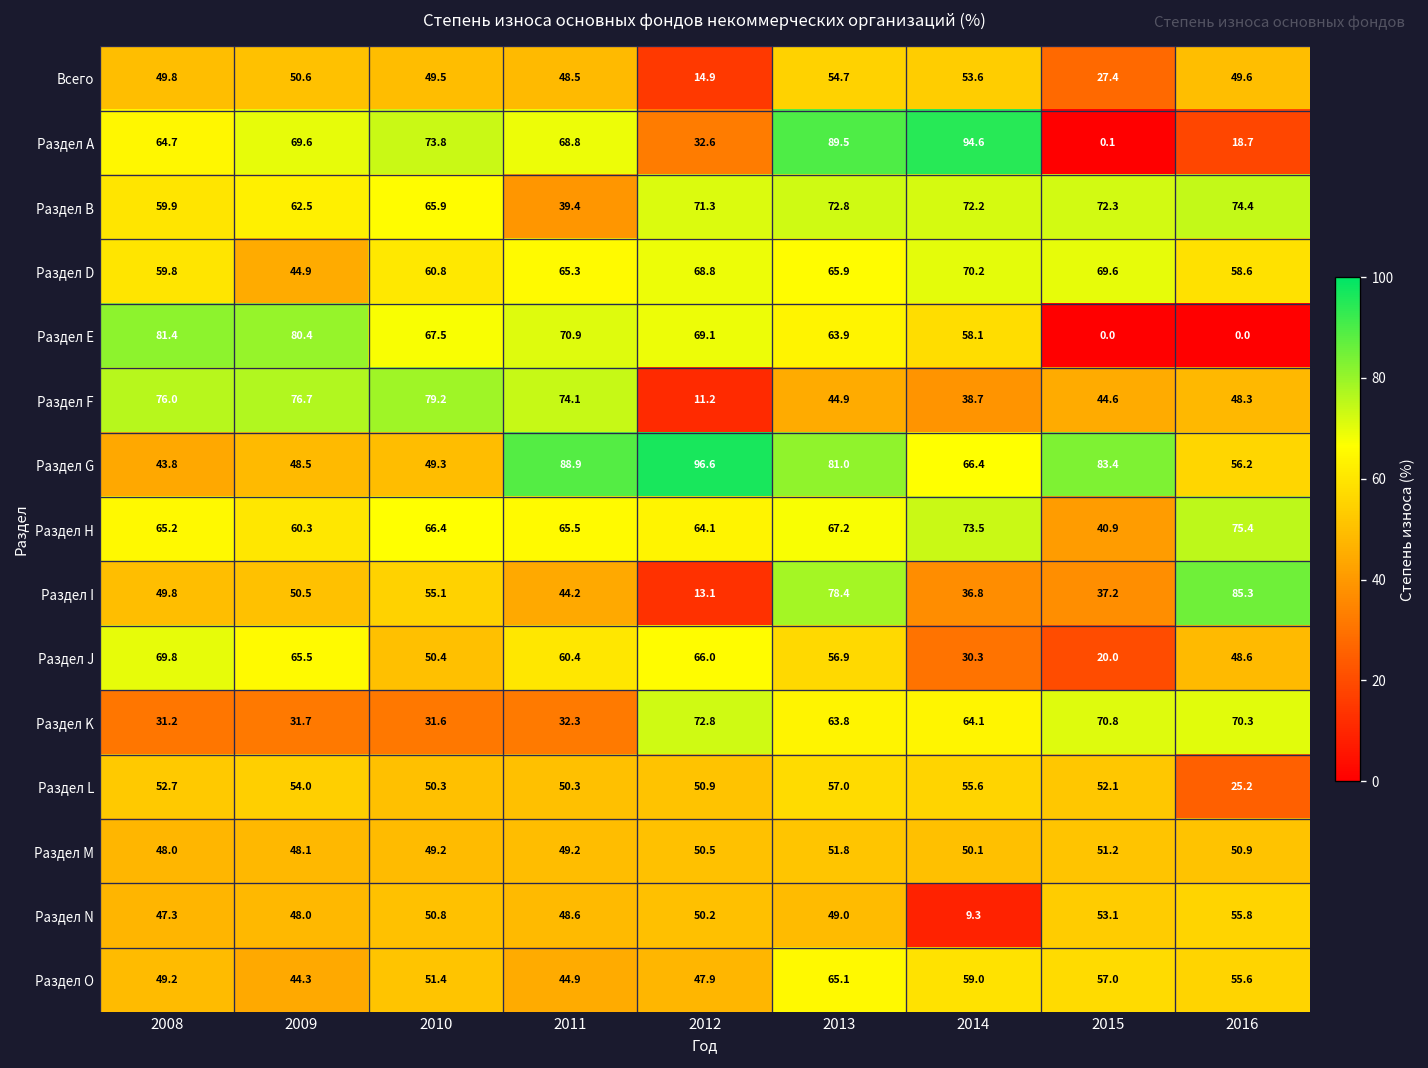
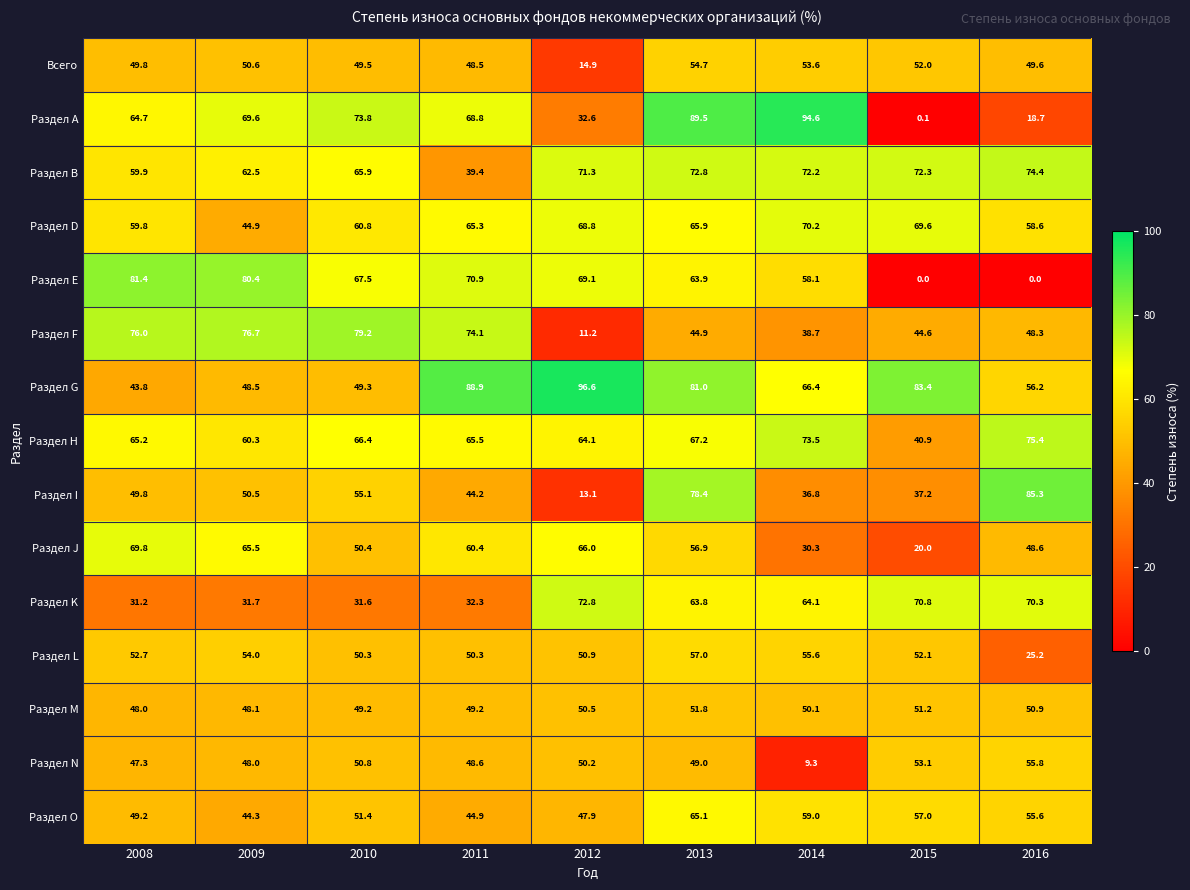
  {
    "Всего": {
      "2008": 49.8,
      "2009": 50.6,
      "2010": 49.5,
      "2011": 48.5,
      "2012": 14.9,
      "2013": 54.7,
      "2014": 53.6,
-     "2015": 27.4,
+     "2015": 52.0,
      "2016": 49.6
    },
    "Раздел А": {
      "2008": 64.7,
      "2009": 69.6,
      "2010": 73.8,
      "2011": 68.8,
      "2012": 32.6,
      "2013": 89.5,
      "2014": 94.6,
      "2015": 0.1,
      "2016": 18.7
    },
    "Раздел В": {
      "2008": 59.9,
      "2009": 62.5,
      "2010": 65.9,
      "2011": 39.4,
      "2012": 71.3,
      "2013": 72.8,
      "2014": 72.2,
      "2015": 72.3,
      "2016": 74.4
    },
    "Раздел D": {
      "2008": 59.8,
      "2009": 44.9,
      "2010": 60.8,
      "2011": 65.3,
      "2012": 68.8,
      "2013": 65.9,
      "2014": 70.2,
      "2015": 69.6,
      "2016": 58.6
    },
    "Раздел Е": {
      "2008": 81.4,
      "2009": 80.4,
      "2010": 67.5,
      "2011": 70.9,
      "2012": 69.1,
      "2013": 63.9,
      "2014": 58.1,
      "2015": 0.0,
      "2016": 0.0
    },
    "Раздел F": {
      "2008": 76.0,
      "2009": 76.7,
      "2010": 79.2,
      "2011": 74.1,
      "2012": 11.2,
      "2013": 44.9,
      "2014": 38.7,
      "2015": 44.6,
      "2016": 48.3
    },
    "Раздел G": {
      "2008": 43.8,
      "2009": 48.5,
      "2010": 49.3,
      "2011": 88.9,
      "2012": 96.6,
      "2013": 81.0,
      "2014": 66.4,
      "2015": 83.4,
      "2016": 56.2
    },
    "Раздел Н": {
      "2008": 65.2,
      "2009": 60.3,
      "2010": 66.4,
      "2011": 65.5,
      "2012": 64.1,
      "2013": 67.2,
      "2014": 73.5,
      "2015": 40.9,
      "2016": 75.4
    },
    "Раздел I": {
      "2008": 49.8,
      "2009": 50.5,
      "2010": 55.1,
      "2011": 44.2,
      "2012": 13.1,
      "2013": 78.4,
      "2014": 36.8,
      "2015": 37.2,
      "2016": 85.3
    },
    "Раздел J": {
      "2008": 69.8,
      "2009": 65.5,
      "2010": 50.4,
      "2011": 60.4,
      "2012": 66.0,
      "2013": 56.9,
      "2014": 30.3,
      "2015": 20.0,
      "2016": 48.6
    },
    "Раздел K": {
      "2008": 31.2,
      "2009": 31.7,
      "2010": 31.6,
      "2011": 32.3,
      "2012": 72.8,
      "2013": 63.8,
      "2014": 64.1,
      "2015": 70.8,
      "2016": 70.3
    },
    "Раздел L": {
      "2008": 52.7,
      "2009": 54.0,
      "2010": 50.3,
      "2011": 50.3,
      "2012": 50.9,
      "2013": 57.0,
      "2014": 55.6,
      "2015": 52.1,
      "2016": 25.2
    },
    "Раздел M": {
      "2008": 48.0,
      "2009": 48.1,
      "2010": 49.2,
      "2011": 49.2,
      "2012": 50.5,
      "2013": 51.8,
      "2014": 50.1,
      "2015": 51.2,
      "2016": 50.9
    },
    "Раздел N": {
      "2008": 47.3,
      "2009": 48.0,
      "2010": 50.8,
      "2011": 48.6,
      "2012": 50.2,
      "2013": 49.0,
      "2014": 9.3,
      "2015": 53.1,
      "2016": 55.8
    },
    "Раздел O": {
      "2008": 49.2,
      "2009": 44.3,
      "2010": 51.4,
      "2011": 44.9,
      "2012": 47.9,
      "2013": 65.1,
      "2014": 59.0,
      "2015": 57.0,
      "2016": 55.6
    }
  }
